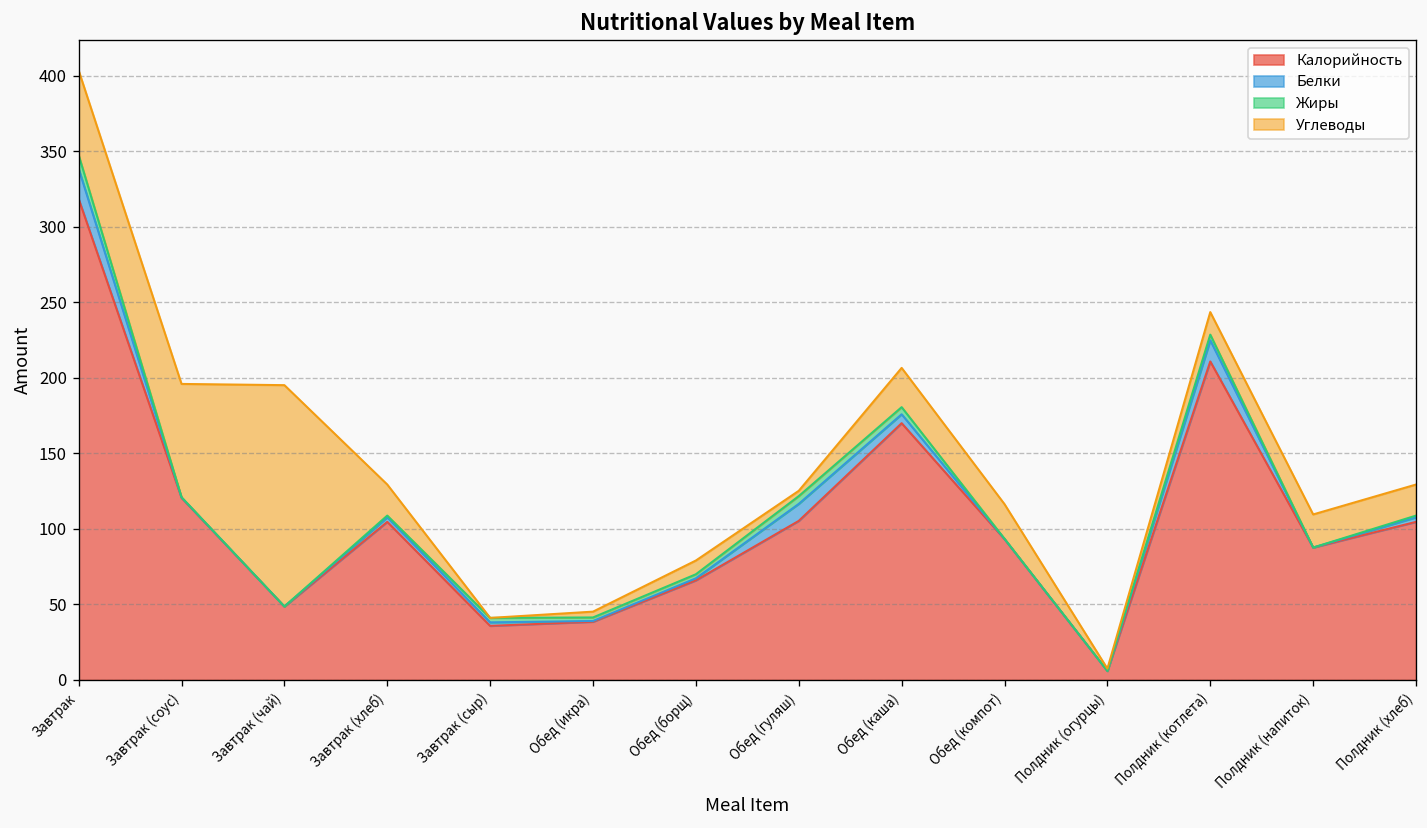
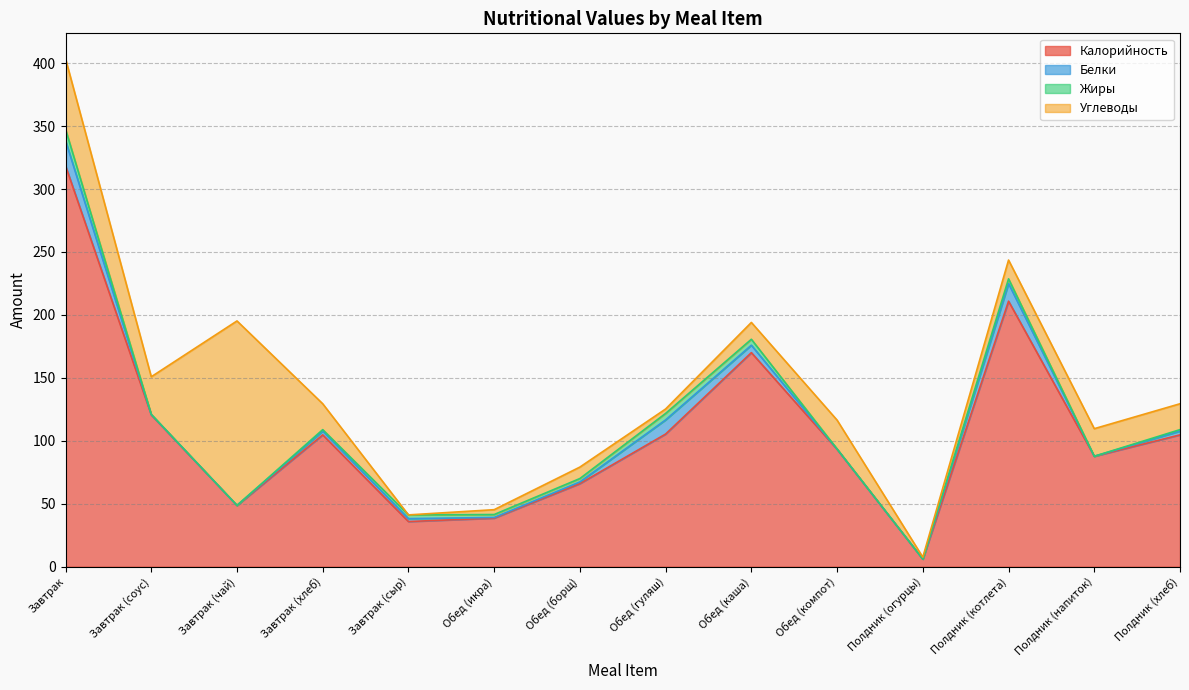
  {
    "Калорийность": {
      "Завтрак": 319,
      "Завтрак (хлеб)": 105,
      "Завтрак (сыр)": 36,
      "Обед (гуляш)": 105,
      "Обед (каша)": 170,
      "Полдник (котлета)": 211,
      "Полдник (хлеб)": 105
    },
    "Белки": {
      "Завтрак": 20,
      "Завтрак (сыр)": 2,
      "Обед (гуляш)": 11,
      "Обед (каша)": 6,
      "Полдник (котлета)": 14
    },
    "Жиры": {
      "Завтрак": 9,
      "Обед (икра)": 2,
      "Обед (борщ)": 3,
      "Обед (гуляш)": 5,
      "Обед (каша)": 5,
      "Полдник (котлета)": 4
    },
    "Углеводы": {
      "Завтрак": 56,
-     "Завтрак (соус)": 75,
+     "Завтрак (соус)": 30,
      "Завтрак (чай)": 147,
      "Завтрак (хлеб)": 21,
      "Обед (икра)": 4,
      "Обед (борщ)": 9,
      "Обед (гуляш)": 4,
-     "Обед (каша)": 26,
+     "Обед (каша)": 13,
      "Обед (компот)": 23,
      "Полдник (котлета)": 15,
      "Полдник (напиток)": 22,
      "Полдник (хлеб)": 21
    }
  }
